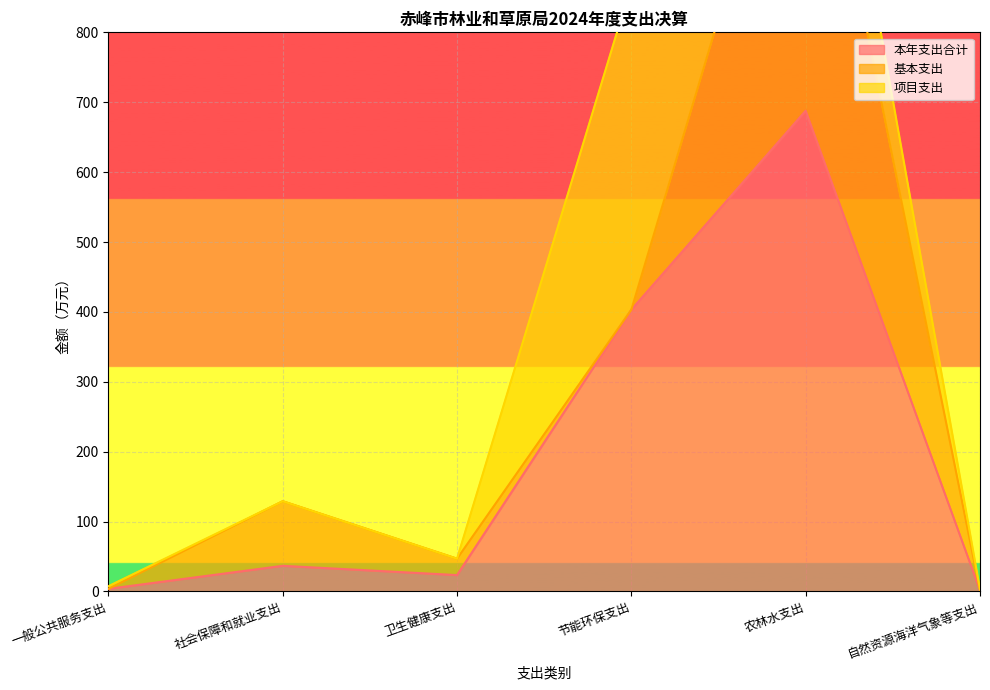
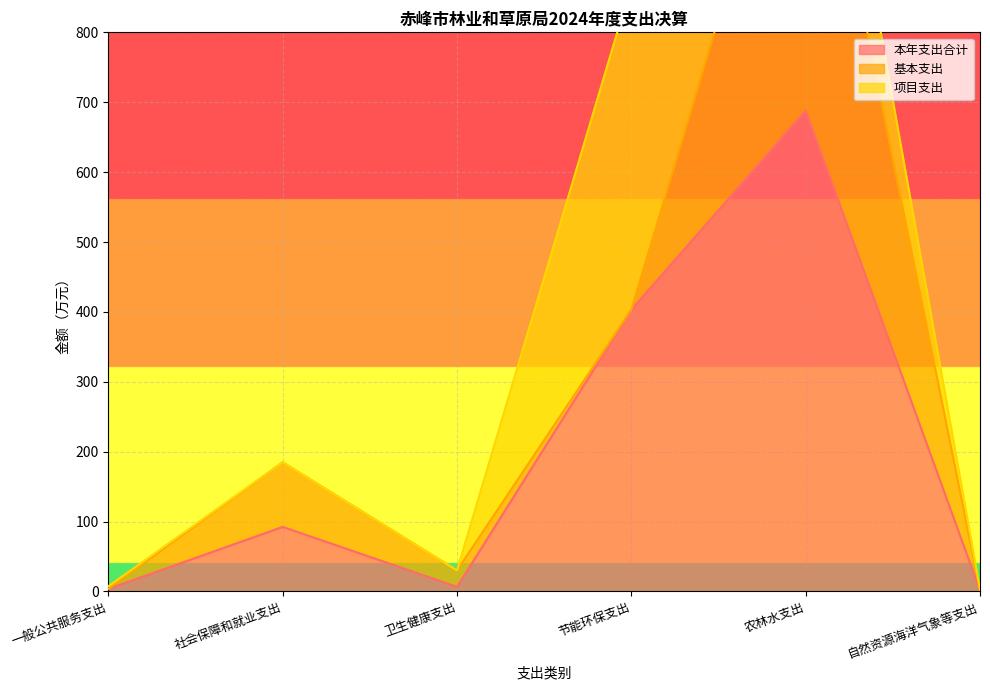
  {
    "本年支出合计": {
-     "社会保障和就业支出": 40,
-     "卫生健康支出": 20,
+     "社会保障和就业支出": 90,
+     "卫生健康支出": 10,
      "农林水支出": 690
    }
  }
